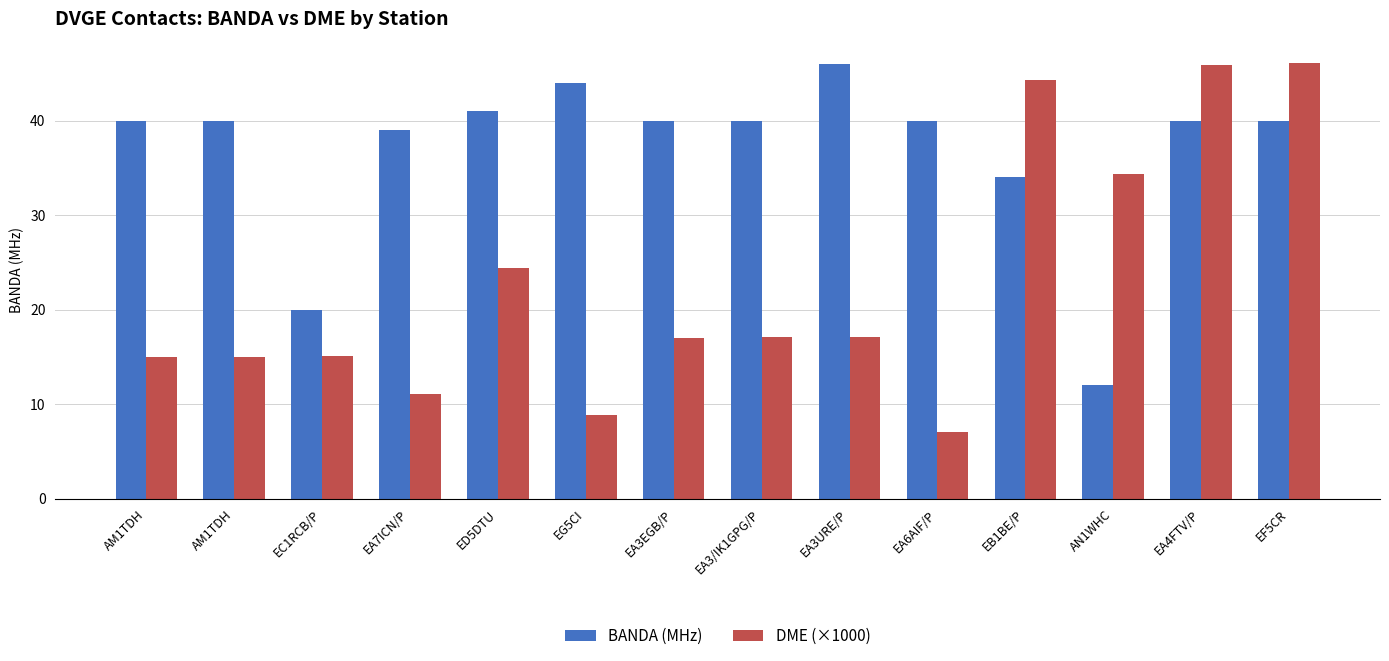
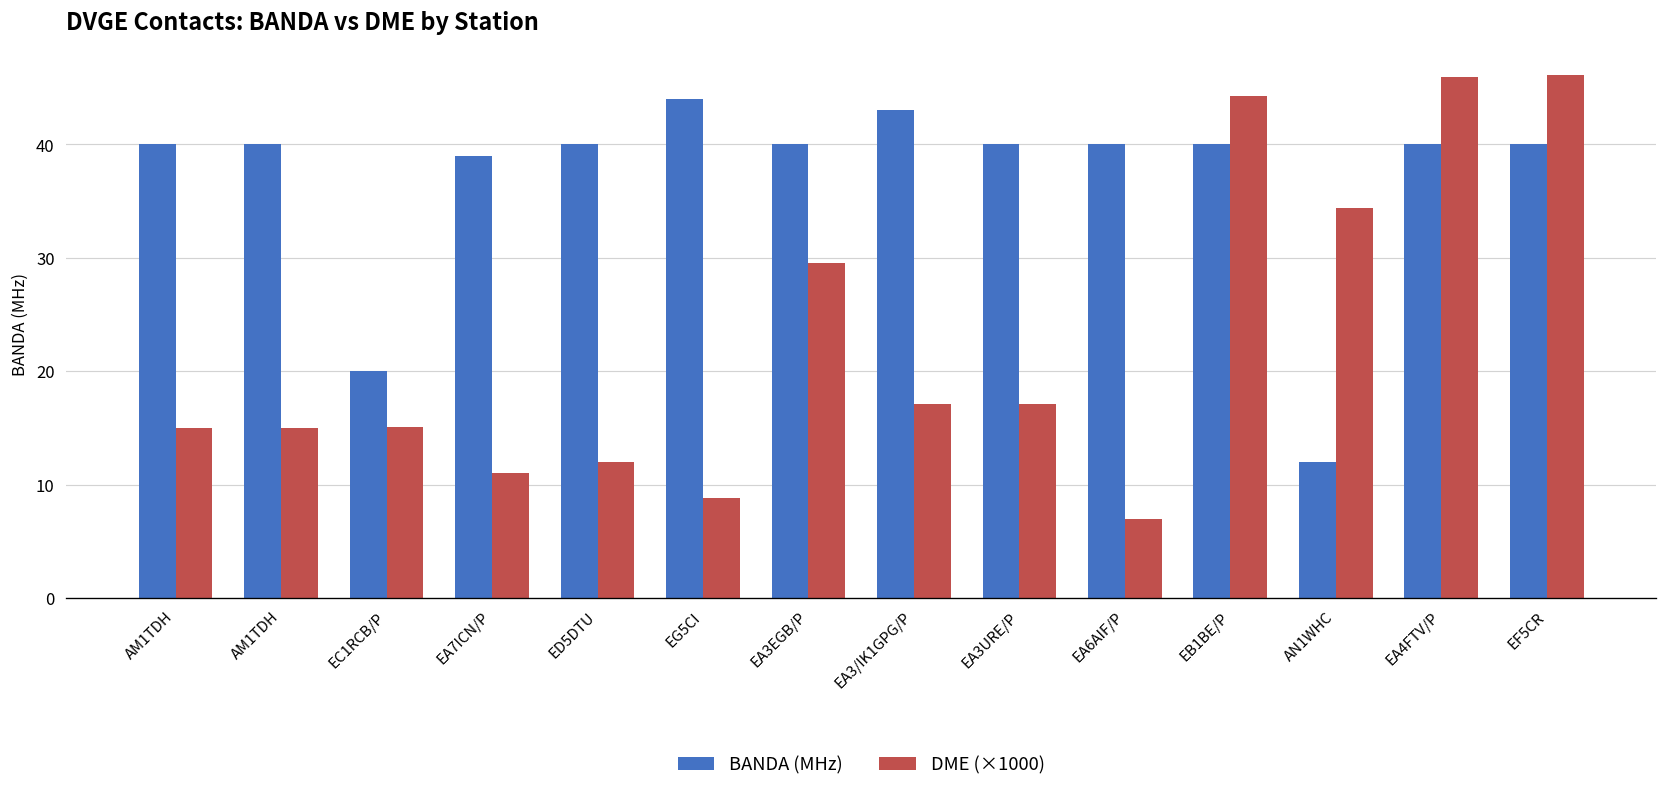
  {
    "BANDA (MHz)": {
      "EC1RCB/P": 20,
      "EA7ICN/P": 39,
-     "ED5DTU": 41,
+     "ED5DTU": 40,
      "EG5CI": 44,
      "EA3EGB/P": 40,
-     "EA3/IK1GPG/P": 40,
-     "EA3URE/P": 46,
+     "EA3/IK1GPG/P": 43,
+     "EA3URE/P": 40,
      "EA6AIF/P": 40,
-     "EB1BE/P": 34,
+     "EB1BE/P": 40,
      "AN1WHC": 12,
      "EA4FTV/P": 40,
      "EF5CR": 40
    },
    "DME (×1000)": {
      "EC1RCB/P": 15,
      "EA7ICN/P": 11,
-     "ED5DTU": 24,
+     "ED5DTU": 12,
      "EG5CI": 9,
-     "EA3EGB/P": 17,
+     "EA3EGB/P": 30,
      "EA3/IK1GPG/P": 17,
      "EA3URE/P": 17,
      "EA6AIF/P": 7,
      "EB1BE/P": 44,
      "AN1WHC": 34,
      "EA4FTV/P": 46,
      "EF5CR": 46
    }
  }
